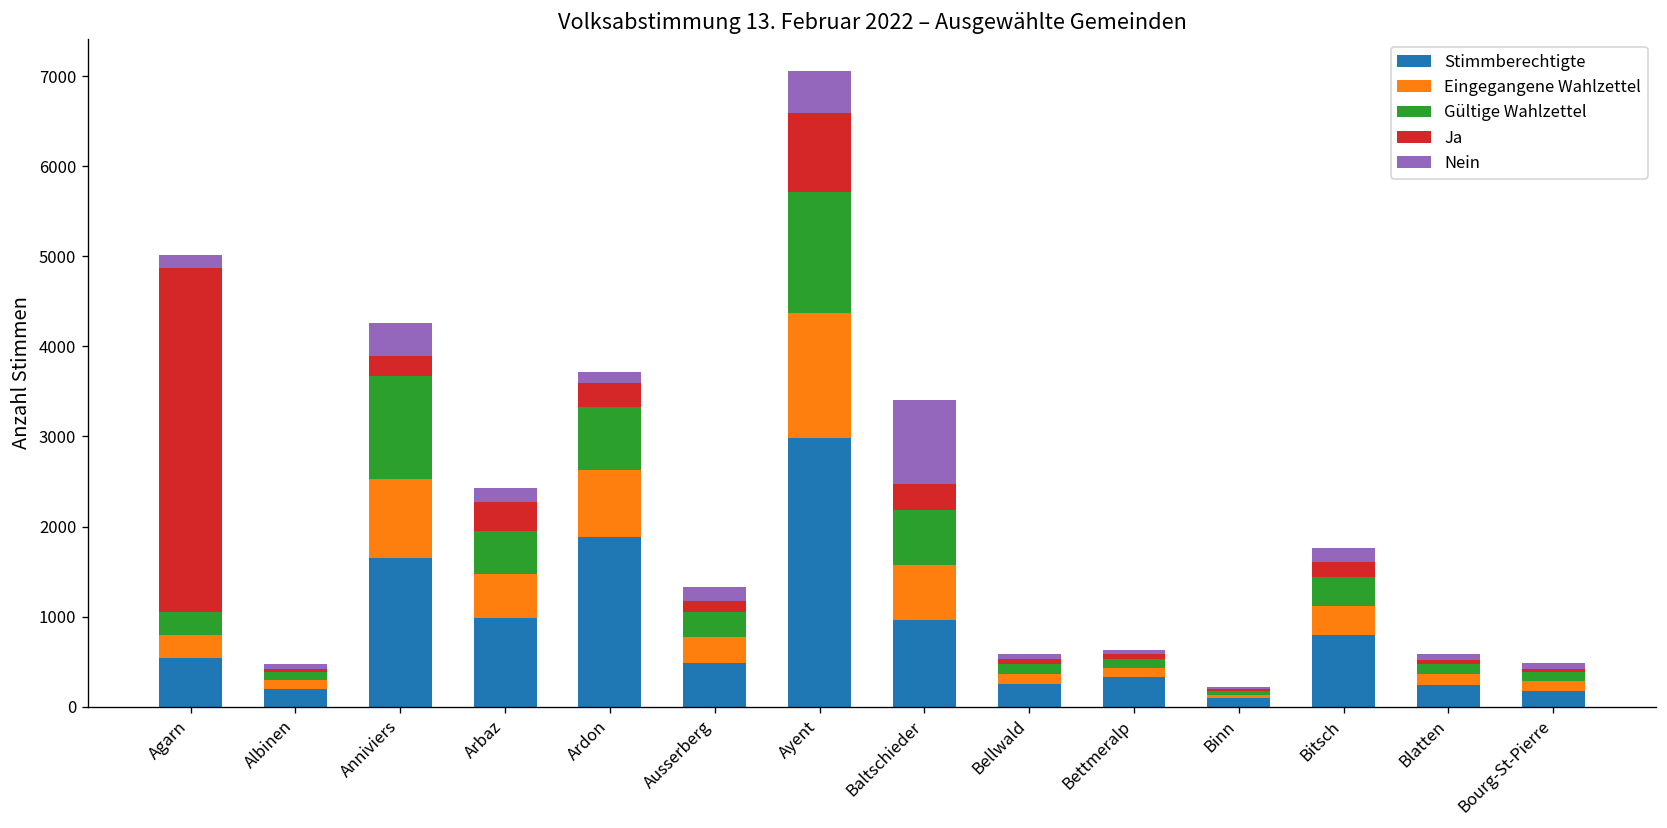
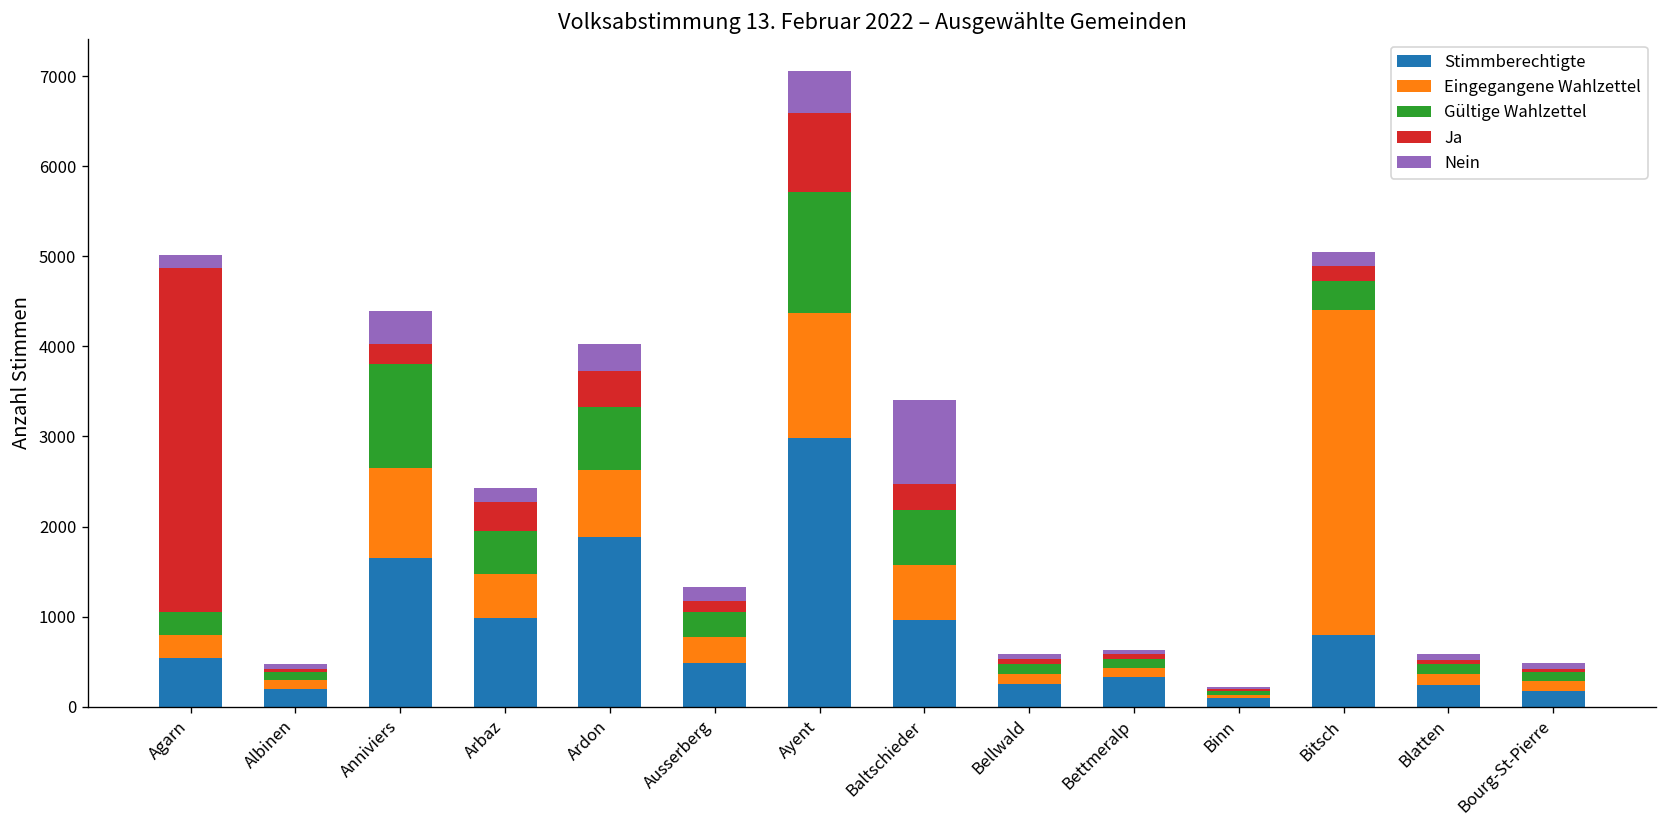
  {
    "Stimmberechtigte": {
      "Agarn": 500,
      "Albinen": 200,
      "Anniviers": 1600,
      "Arbaz": 1000,
      "Ardon": 1900,
      "Ausserberg": 500,
      "Ayent": 3000,
      "Baltschieder": 1000,
      "Bellwald": 300,
      "Bettmeralp": 300,
      "Binn": 100,
      "Bitsch": 800,
      "Blatten": 200,
      "Bourg-St-Pierre": 200
    },
    "Eingegangene Wahlzettel": {
      "Agarn": 300,
      "Albinen": 100,
-     "Anniviers": 900,
+     "Anniviers": 1000,
      "Arbaz": 500,
      "Ardon": 700,
      "Ausserberg": 300,
      "Ayent": 1400,
      "Baltschieder": 600,
      "Bellwald": 100,
      "Bettmeralp": 100,
      "Binn": 0,
-     "Bitsch": 300,
+     "Bitsch": 3600,
      "Blatten": 100,
      "Bourg-St-Pierre": 100
    },
    "Gültige Wahlzettel": {
      "Agarn": 300,
      "Albinen": 100,
      "Anniviers": 1100,
      "Arbaz": 500,
      "Ardon": 700,
      "Ausserberg": 300,
      "Ayent": 1300,
      "Baltschieder": 600,
      "Bellwald": 100,
      "Bettmeralp": 100,
      "Binn": 0,
      "Bitsch": 300,
      "Blatten": 100,
      "Bourg-St-Pierre": 100
    },
    "Ja": {
      "Agarn": 3800,
      "Albinen": 0,
      "Anniviers": 200,
      "Arbaz": 300,
-     "Ardon": 300,
+     "Ardon": 400,
      "Ausserberg": 100,
      "Ayent": 900,
      "Baltschieder": 300,
      "Bellwald": 0,
      "Bettmeralp": 100,
      "Bitsch": 200,
      "Blatten": 0
    },
    "Nein": {
      "Agarn": 100,
      "Albinen": 100,
      "Anniviers": 400,
      "Arbaz": 200,
-     "Ardon": 100,
+     "Ardon": 300,
      "Ausserberg": 200,
      "Ayent": 500,
      "Baltschieder": 900,
      "Bellwald": 100,
      "Bettmeralp": 0,
      "Bitsch": 200,
      "Blatten": 100,
      "Bourg-St-Pierre": 100
    }
  }
